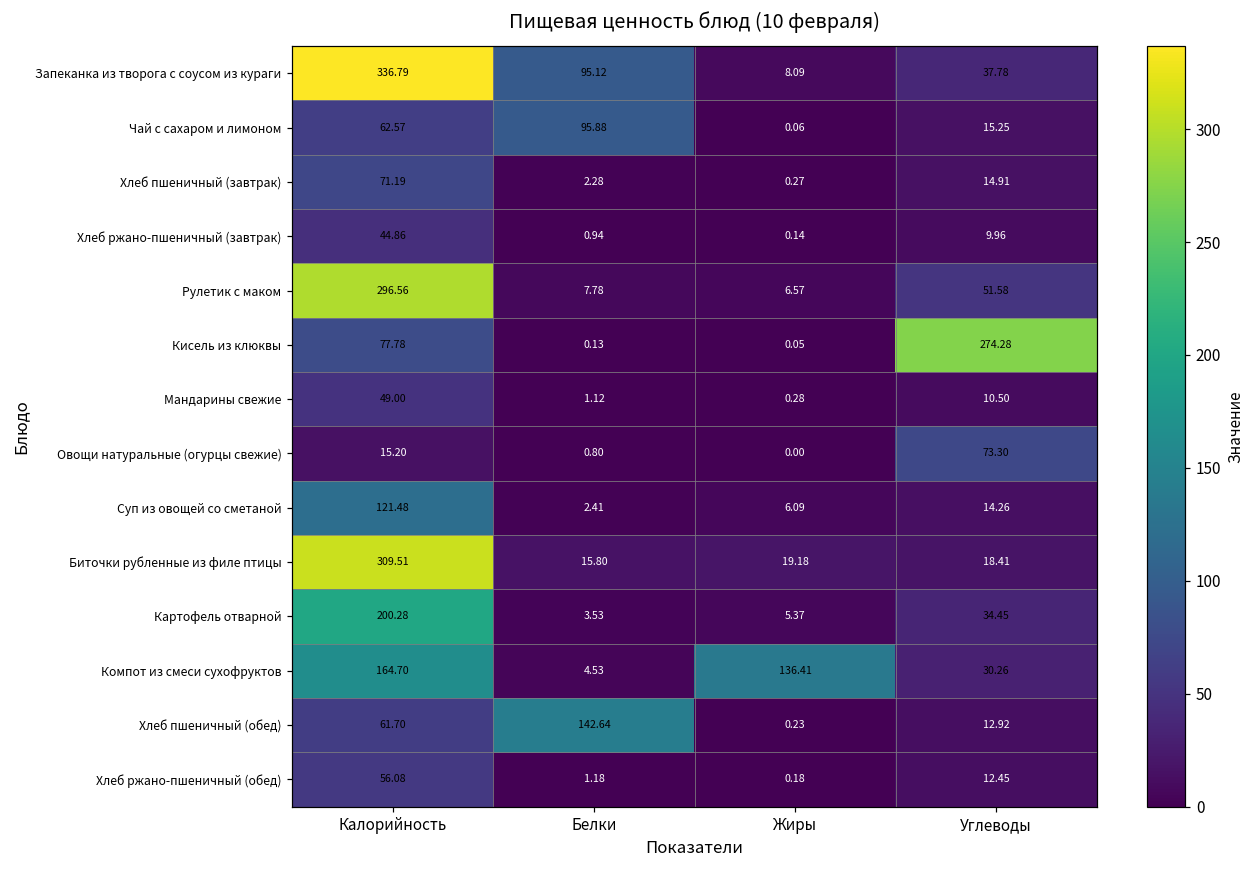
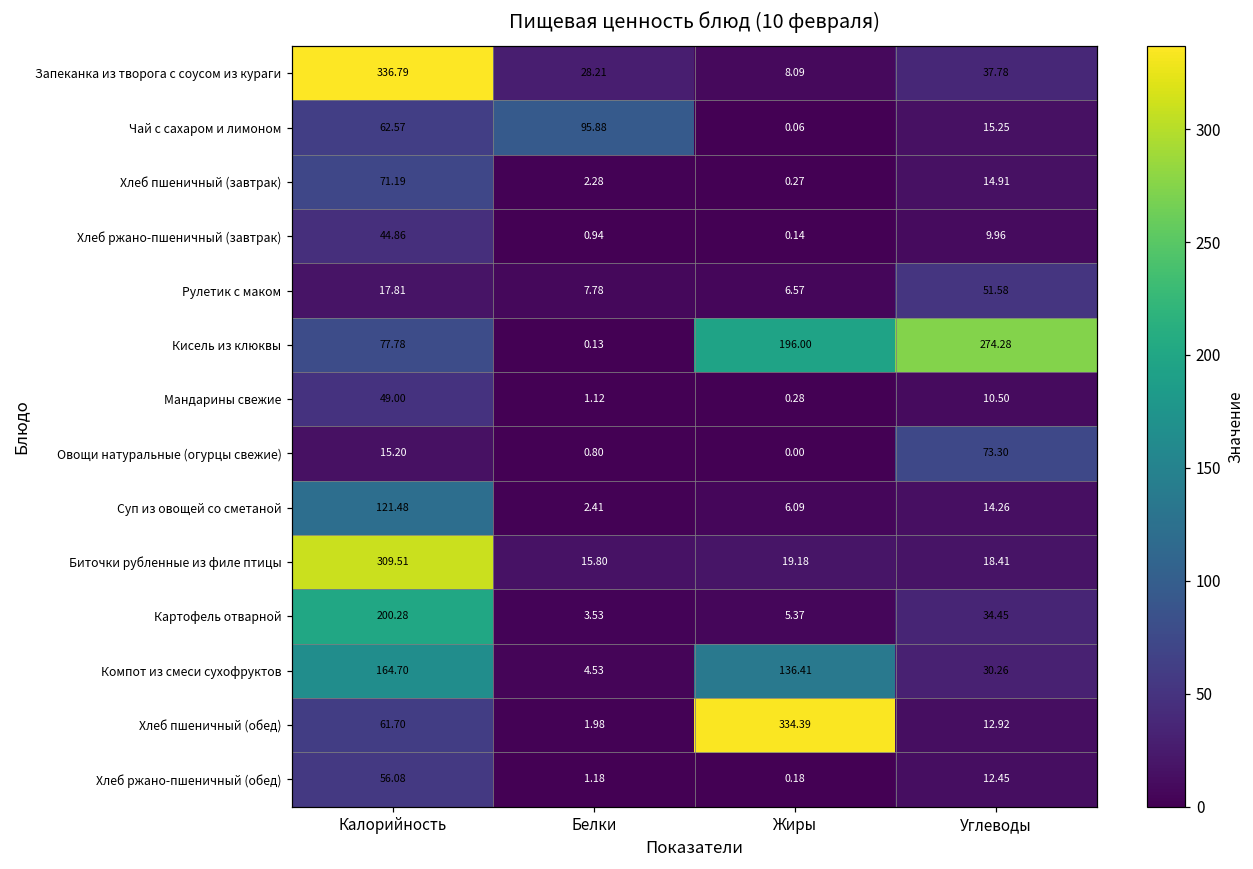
  {
    "Запеканка из творога с соусом из кураги": {
      "Калорийность": 336.79,
-     "Белки": 95.12,
+     "Белки": 28.21,
      "Жиры": 8.09,
      "Углеводы": 37.78
    },
    "Чай с сахаром и лимоном": {
      "Калорийность": 62.57,
      "Белки": 95.88,
      "Жиры": 0.06,
      "Углеводы": 15.25
    },
    "Хлеб пшеничный (завтрак)": {
      "Калорийность": 71.19,
      "Белки": 2.28,
      "Жиры": 0.27,
      "Углеводы": 14.91
    },
    "Хлеб ржано-пшеничный (завтрак)": {
      "Калорийность": 44.86,
      "Белки": 0.94,
      "Жиры": 0.14,
      "Углеводы": 9.96
    },
    "Рулетик с маком": {
-     "Калорийность": 296.56,
+     "Калорийность": 17.81,
      "Белки": 7.78,
      "Жиры": 6.57,
      "Углеводы": 51.58
    },
    "Кисель из клюквы": {
      "Калорийность": 77.78,
      "Белки": 0.13,
-     "Жиры": 0.05,
+     "Жиры": 196.00,
      "Углеводы": 274.28
    },
    "Мандарины свежие": {
      "Калорийность": 49.00,
      "Белки": 1.12,
      "Жиры": 0.28,
      "Углеводы": 10.50
    },
    "Овощи натуральные (огурцы свежие)": {
      "Калорийность": 15.20,
      "Белки": 0.80,
      "Жиры": 0.00,
      "Углеводы": 73.30
    },
    "Суп из овощей со сметаной": {
      "Калорийность": 121.48,
      "Белки": 2.41,
      "Жиры": 6.09,
      "Углеводы": 14.26
    },
    "Биточки рубленные из филе птицы": {
      "Калорийность": 309.51,
      "Белки": 15.80,
      "Жиры": 19.18,
      "Углеводы": 18.41
    },
    "Картофель отварной": {
      "Калорийность": 200.28,
      "Белки": 3.53,
      "Жиры": 5.37,
      "Углеводы": 34.45
    },
    "Компот из смеси сухофруктов": {
      "Калорийность": 164.70,
      "Белки": 4.53,
      "Жиры": 136.41,
      "Углеводы": 30.26
    },
    "Хлеб пшеничный (обед)": {
      "Калорийность": 61.70,
-     "Белки": 142.64,
-     "Жиры": 0.23,
+     "Белки": 1.98,
+     "Жиры": 334.39,
      "Углеводы": 12.92
    },
    "Хлеб ржано-пшеничный (обед)": {
      "Калорийность": 56.08,
      "Белки": 1.18,
      "Жиры": 0.18,
      "Углеводы": 12.45
    }
  }
